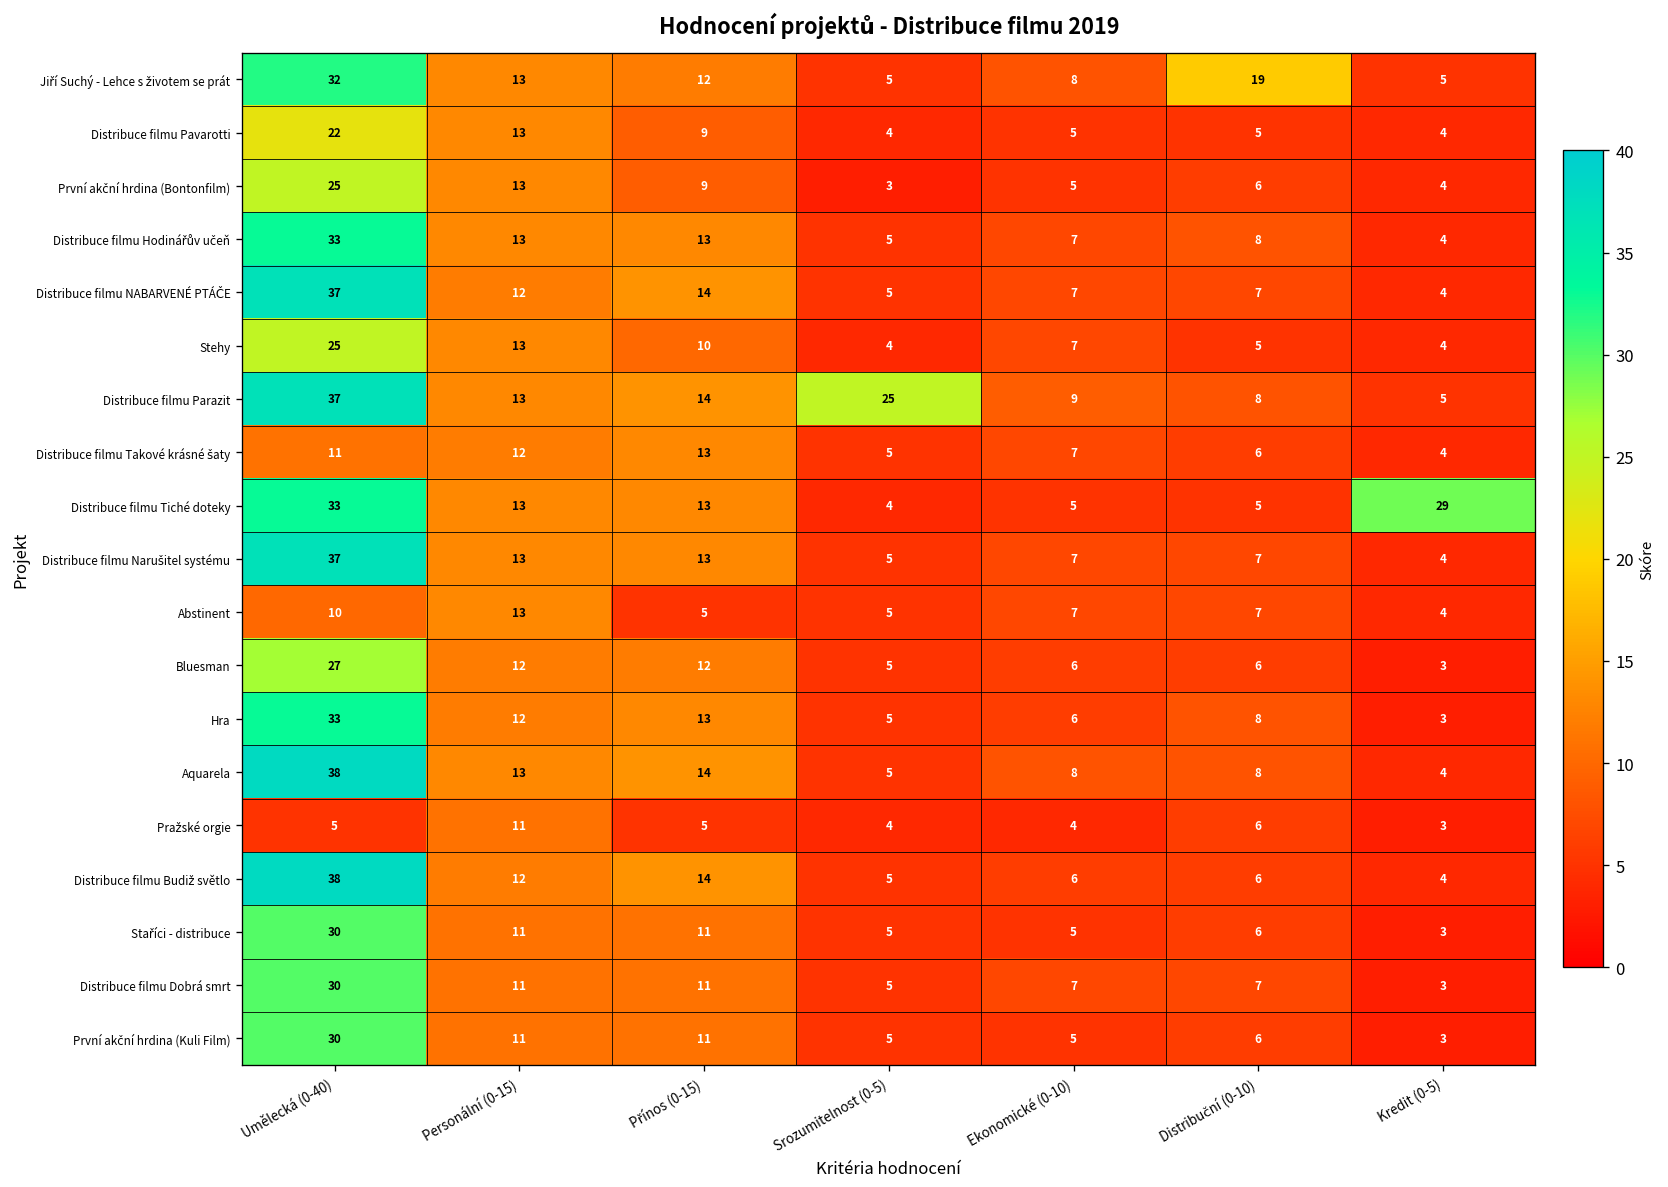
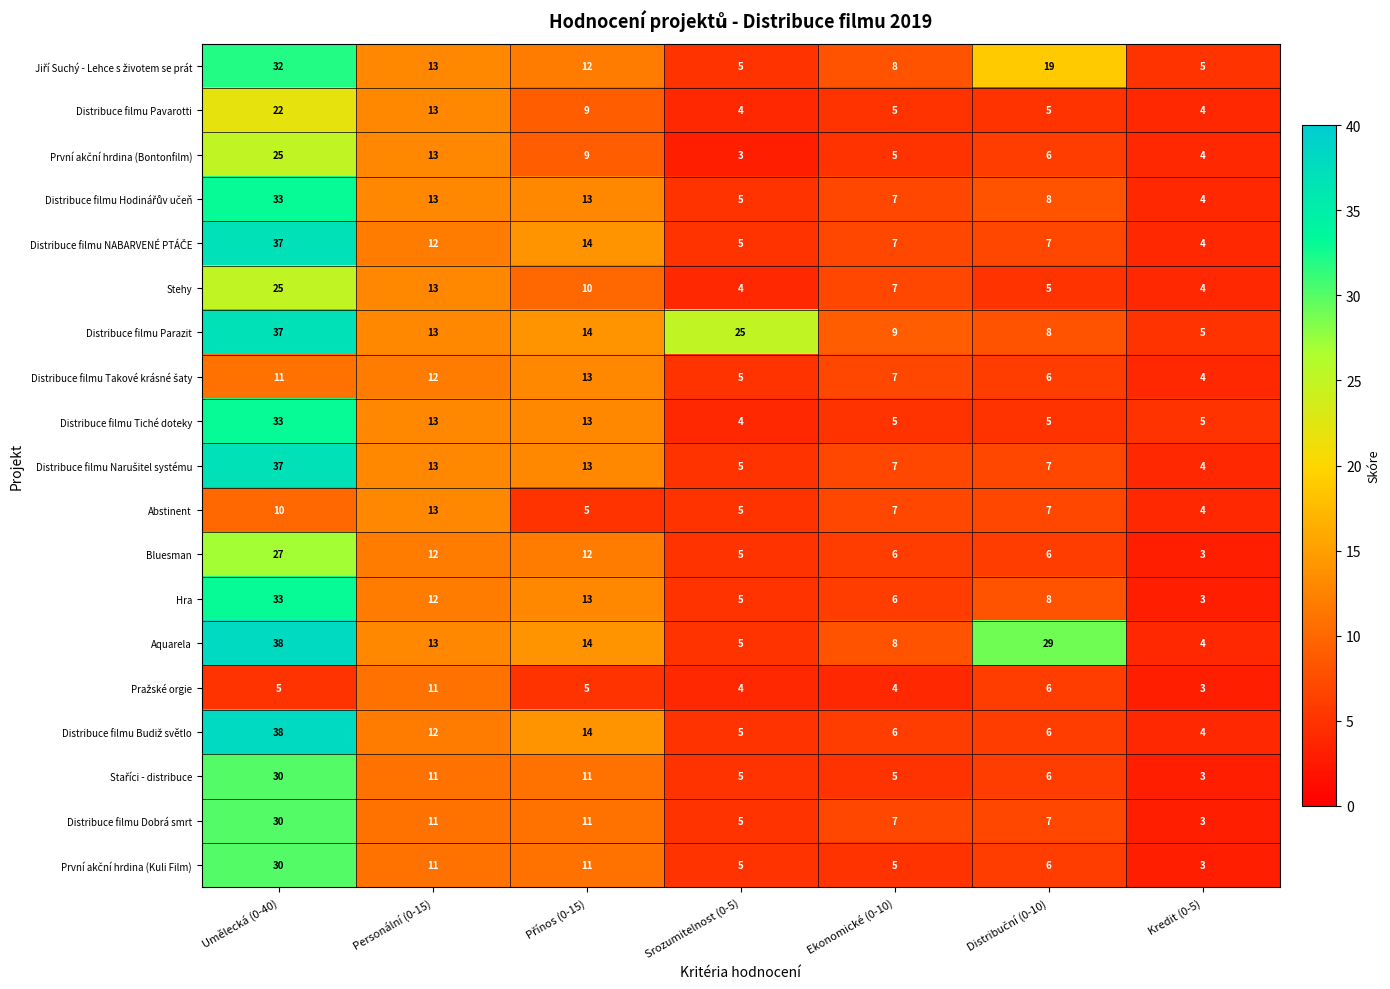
  {
    "Jiří Suchý - Lehce s životem se prát": {
      "Umělecká (0-40)": 32,
      "Personální (0-15)": 13,
      "Přínos (0-15)": 12,
      "Srozumitelnost (0-5)": 5,
      "Ekonomické (0-10)": 8,
      "Distribuční (0-10)": 19,
      "Kredit (0-5)": 5
    },
    "Distribuce filmu Pavarotti": {
      "Umělecká (0-40)": 22,
      "Personální (0-15)": 13,
      "Přínos (0-15)": 9,
      "Srozumitelnost (0-5)": 4,
      "Ekonomické (0-10)": 5,
      "Distribuční (0-10)": 5,
      "Kredit (0-5)": 4
    },
    "První akční hrdina (Bontonfilm)": {
      "Umělecká (0-40)": 25,
      "Personální (0-15)": 13,
      "Přínos (0-15)": 9,
      "Srozumitelnost (0-5)": 3,
      "Ekonomické (0-10)": 5,
      "Distribuční (0-10)": 6,
      "Kredit (0-5)": 4
    },
    "Distribuce filmu Hodinářův učeň": {
      "Umělecká (0-40)": 33,
      "Personální (0-15)": 13,
      "Přínos (0-15)": 13,
      "Srozumitelnost (0-5)": 5,
      "Ekonomické (0-10)": 7,
      "Distribuční (0-10)": 8,
      "Kredit (0-5)": 4
    },
    "Distribuce filmu NABARVENÉ PTÁČE": {
      "Umělecká (0-40)": 37,
      "Personální (0-15)": 12,
      "Přínos (0-15)": 14,
      "Srozumitelnost (0-5)": 5,
      "Ekonomické (0-10)": 7,
      "Distribuční (0-10)": 7,
      "Kredit (0-5)": 4
    },
    "Stehy": {
      "Umělecká (0-40)": 25,
      "Personální (0-15)": 13,
      "Přínos (0-15)": 10,
      "Srozumitelnost (0-5)": 4,
      "Ekonomické (0-10)": 7,
      "Distribuční (0-10)": 5,
      "Kredit (0-5)": 4
    },
    "Distribuce filmu Parazit": {
      "Umělecká (0-40)": 37,
      "Personální (0-15)": 13,
      "Přínos (0-15)": 14,
      "Srozumitelnost (0-5)": 25,
      "Ekonomické (0-10)": 9,
      "Distribuční (0-10)": 8,
      "Kredit (0-5)": 5
    },
    "Distribuce filmu Takové krásné šaty": {
      "Umělecká (0-40)": 11,
      "Personální (0-15)": 12,
      "Přínos (0-15)": 13,
      "Srozumitelnost (0-5)": 5,
      "Ekonomické (0-10)": 7,
      "Distribuční (0-10)": 6,
      "Kredit (0-5)": 4
    },
    "Distribuce filmu Tiché doteky": {
      "Umělecká (0-40)": 33,
      "Personální (0-15)": 13,
      "Přínos (0-15)": 13,
      "Srozumitelnost (0-5)": 4,
      "Ekonomické (0-10)": 5,
      "Distribuční (0-10)": 5,
-     "Kredit (0-5)": 29
+     "Kredit (0-5)": 5
    },
    "Distribuce filmu Narušitel systému": {
      "Umělecká (0-40)": 37,
      "Personální (0-15)": 13,
      "Přínos (0-15)": 13,
      "Srozumitelnost (0-5)": 5,
      "Ekonomické (0-10)": 7,
      "Distribuční (0-10)": 7,
      "Kredit (0-5)": 4
    },
    "Abstinent": {
      "Umělecká (0-40)": 10,
      "Personální (0-15)": 13,
      "Přínos (0-15)": 5,
      "Srozumitelnost (0-5)": 5,
      "Ekonomické (0-10)": 7,
      "Distribuční (0-10)": 7,
      "Kredit (0-5)": 4
    },
    "Bluesman": {
      "Umělecká (0-40)": 27,
      "Personální (0-15)": 12,
      "Přínos (0-15)": 12,
      "Srozumitelnost (0-5)": 5,
      "Ekonomické (0-10)": 6,
      "Distribuční (0-10)": 6,
      "Kredit (0-5)": 3
    },
    "Hra": {
      "Umělecká (0-40)": 33,
      "Personální (0-15)": 12,
      "Přínos (0-15)": 13,
      "Srozumitelnost (0-5)": 5,
      "Ekonomické (0-10)": 6,
      "Distribuční (0-10)": 8,
      "Kredit (0-5)": 3
    },
    "Aquarela": {
      "Umělecká (0-40)": 38,
      "Personální (0-15)": 13,
      "Přínos (0-15)": 14,
      "Srozumitelnost (0-5)": 5,
      "Ekonomické (0-10)": 8,
-     "Distribuční (0-10)": 8,
+     "Distribuční (0-10)": 29,
      "Kredit (0-5)": 4
    },
    "Pražské orgie": {
      "Umělecká (0-40)": 5,
      "Personální (0-15)": 11,
      "Přínos (0-15)": 5,
      "Srozumitelnost (0-5)": 4,
      "Ekonomické (0-10)": 4,
      "Distribuční (0-10)": 6,
      "Kredit (0-5)": 3
    },
    "Distribuce filmu Budiž světlo": {
      "Umělecká (0-40)": 38,
      "Personální (0-15)": 12,
      "Přínos (0-15)": 14,
      "Srozumitelnost (0-5)": 5,
      "Ekonomické (0-10)": 6,
      "Distribuční (0-10)": 6,
      "Kredit (0-5)": 4
    },
    "Staříci - distribuce": {
      "Umělecká (0-40)": 30,
      "Personální (0-15)": 11,
      "Přínos (0-15)": 11,
      "Srozumitelnost (0-5)": 5,
      "Ekonomické (0-10)": 5,
      "Distribuční (0-10)": 6,
      "Kredit (0-5)": 3
    },
    "Distribuce filmu Dobrá smrt": {
      "Umělecká (0-40)": 30,
      "Personální (0-15)": 11,
      "Přínos (0-15)": 11,
      "Srozumitelnost (0-5)": 5,
      "Ekonomické (0-10)": 7,
      "Distribuční (0-10)": 7,
      "Kredit (0-5)": 3
    },
    "První akční hrdina (Kuli Film)": {
      "Umělecká (0-40)": 30,
      "Personální (0-15)": 11,
      "Přínos (0-15)": 11,
      "Srozumitelnost (0-5)": 5,
      "Ekonomické (0-10)": 5,
      "Distribuční (0-10)": 6,
      "Kredit (0-5)": 3
    }
  }
